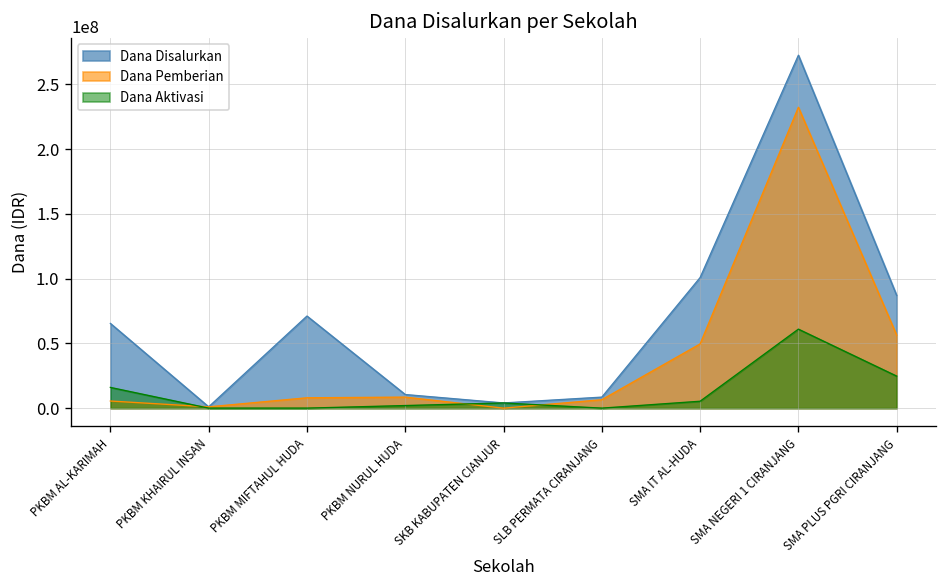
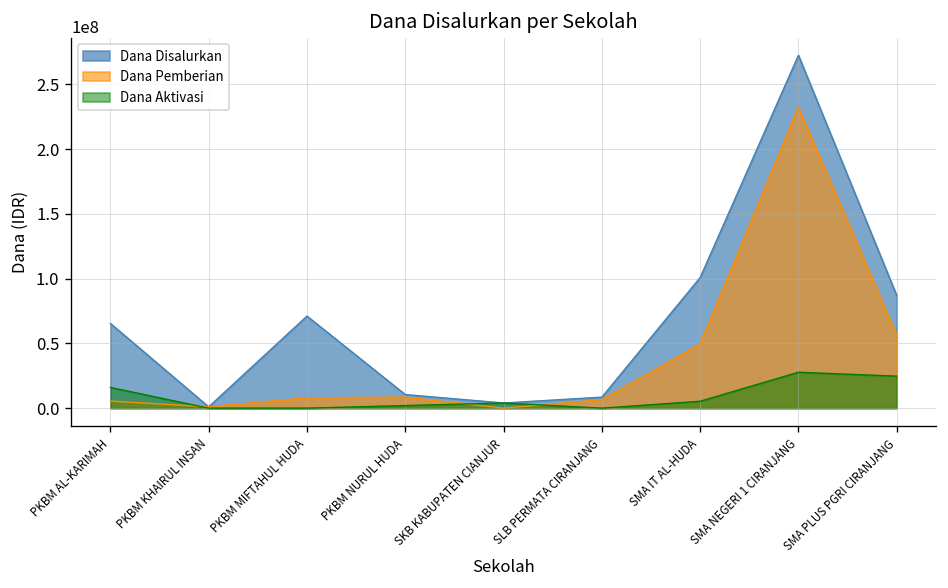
  {
    "Dana Disalurkan": {
      "PKBM AL-KARIMAH": 65000000,
      "PKBM MIFTAHUL HUDA": 71000000,
      "SMA IT AL-HUDA": 101000000,
      "SMA NEGERI 1 CIRANJANG": 273000000,
      "SMA PLUS PGRI CIRANJANG": 87000000
    },
    "Dana Pemberian": {
      "PKBM AL-KARIMAH": 6000000,
      "PKBM MIFTAHUL HUDA": 8000000,
      "SKB KABUPATEN CIANJUR": 0,
      "SMA IT AL-HUDA": 50000000,
      "SMA NEGERI 1 CIRANJANG": 232000000,
      "SMA PLUS PGRI CIRANJANG": 56000000
    },
    "Dana Aktivasi": {
      "PKBM AL-KARIMAH": 16000000,
      "PKBM MIFTAHUL HUDA": 0,
      "PKBM NURUL HUDA": 2000000,
      "SLB PERMATA CIRANJANG": 0,
      "SMA IT AL-HUDA": 5000000,
-     "SMA NEGERI 1 CIRANJANG": 61000000,
+     "SMA NEGERI 1 CIRANJANG": 28000000,
      "SMA PLUS PGRI CIRANJANG": 25000000
    }
  }
